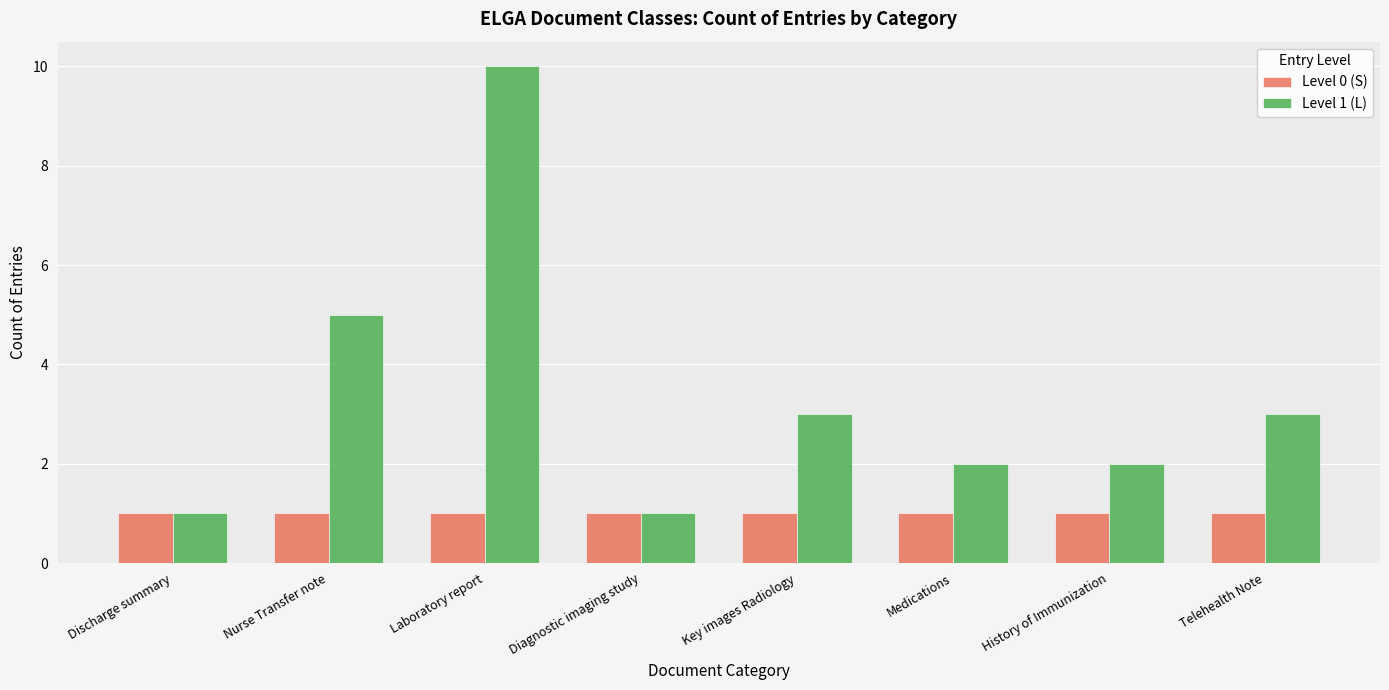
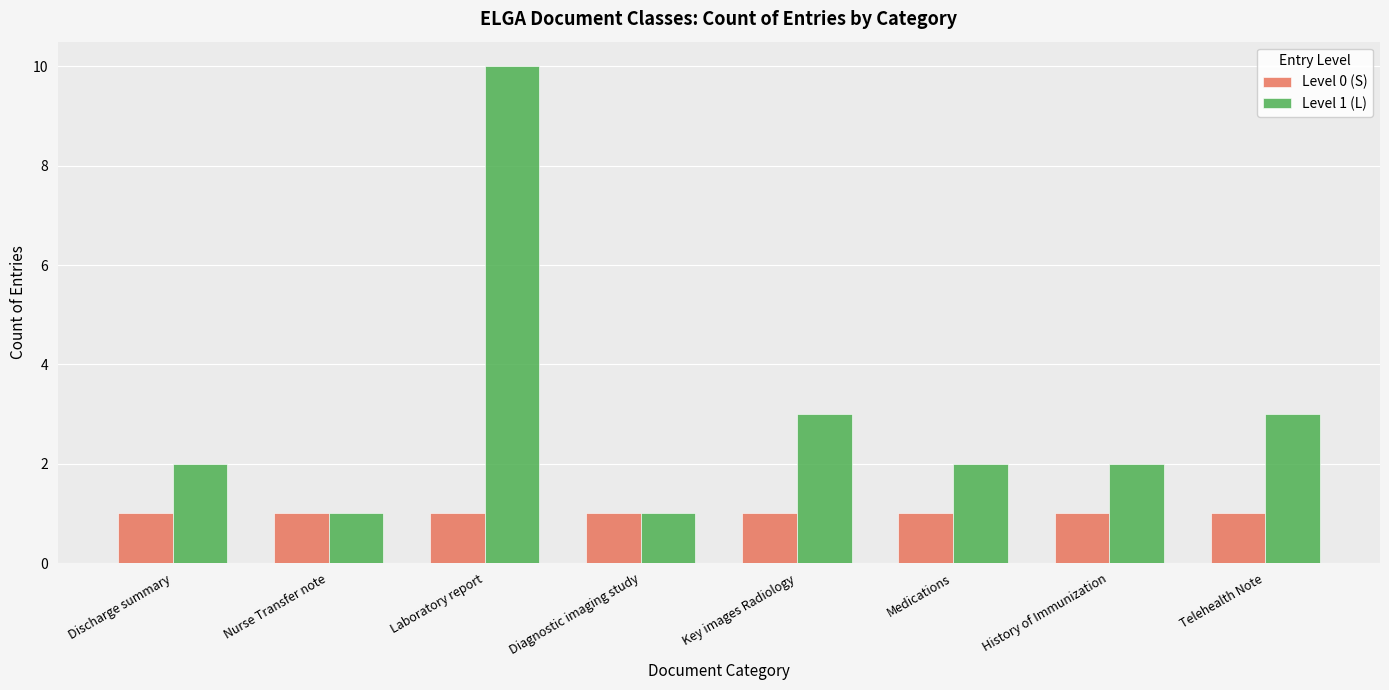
  {
    "Level 0 (S)": {
      "Discharge summary": 1,
      "Nurse Transfer note": 1,
      "Laboratory report": 1,
      "Diagnostic imaging study": 1,
      "Key images Radiology": 1,
      "Medications": 1,
      "History of Immunization": 1,
      "Telehealth Note": 1
    },
    "Level 1 (L)": {
-     "Discharge summary": 1,
-     "Nurse Transfer note": 5,
+     "Discharge summary": 2,
+     "Nurse Transfer note": 1,
      "Laboratory report": 10,
      "Diagnostic imaging study": 1,
      "Key images Radiology": 3,
      "Medications": 2,
      "History of Immunization": 2,
      "Telehealth Note": 3
    }
  }
